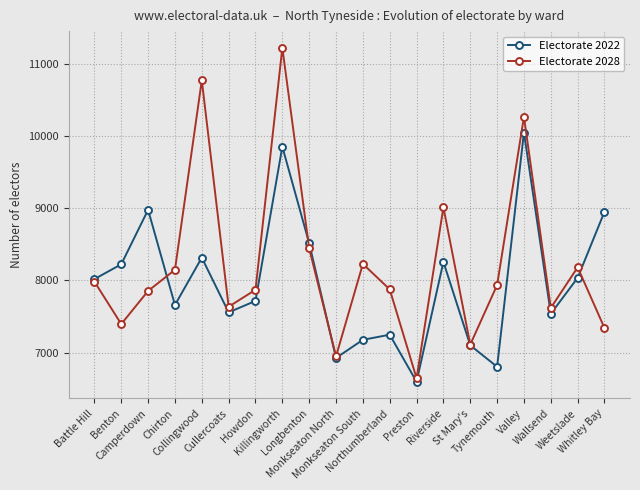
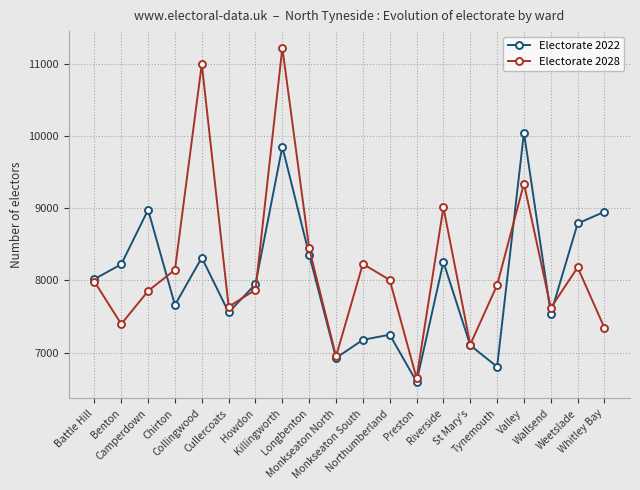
  {
    "Electorate 2022": {
      "Benton": 8200,
      "Camperdown": 9000,
      "Chirton": 7700,
      "Collingwood": 8300,
      "Cullercoats": 7600,
-     "Howdon": 7700,
+     "Howdon": 7900,
      "Killingworth": 9900,
-     "Longbenton": 8500,
+     "Longbenton": 8400,
      "Monkseaton South": 7200,
      "Northumberland": 7200,
      "Preston": 6600,
      "Riverside": 8300,
      "Tynemouth": 6800,
      "Valley": 10000,
      "Wallsend": 7500,
-     "Weetslade": 8000,
+     "Weetslade": 8800,
      "Whitley Bay": 9000
    },
    "Electorate 2028": {
      "Benton": 7400,
      "Camperdown": 7900,
      "Chirton": 8100,
-     "Collingwood": 10800,
+     "Collingwood": 11000,
      "Cullercoats": 7600,
      "Howdon": 7900,
      "Killingworth": 11200,
      "Longbenton": 8400,
      "Monkseaton South": 8200,
-     "Northumberland": 7900,
+     "Northumberland": 8000,
      "Preston": 6600,
      "Riverside": 9000,
      "Tynemouth": 7900,
-     "Valley": 10300,
+     "Valley": 9300,
      "Wallsend": 7600,
      "Weetslade": 8200,
      "Whitley Bay": 7300
    }
  }
